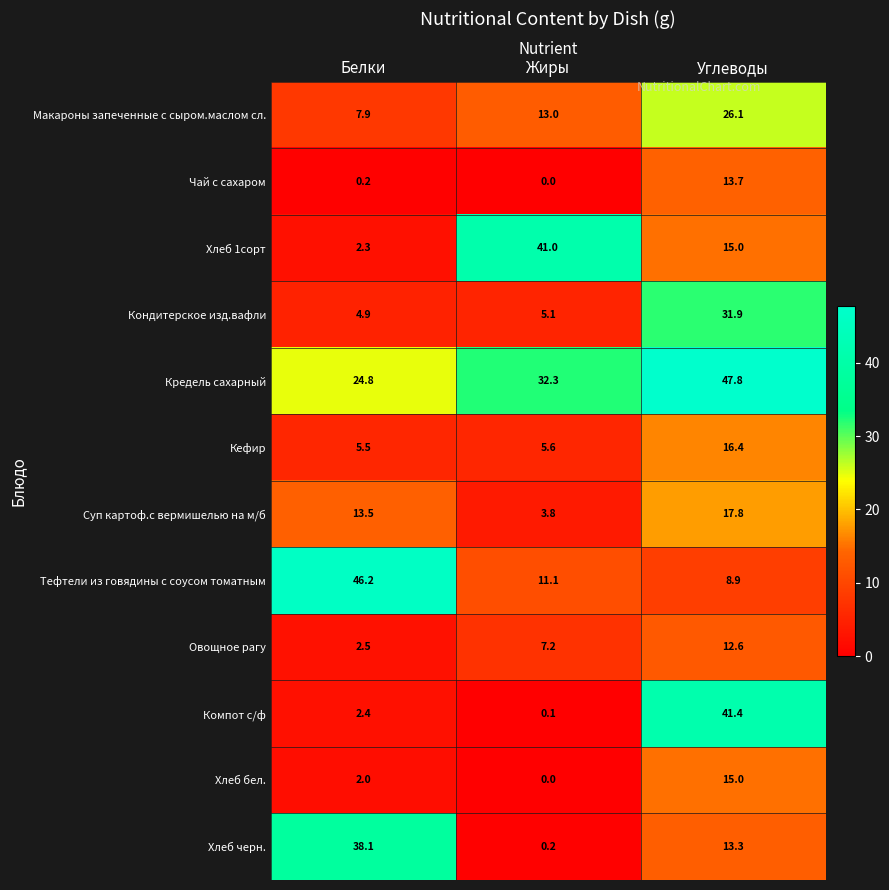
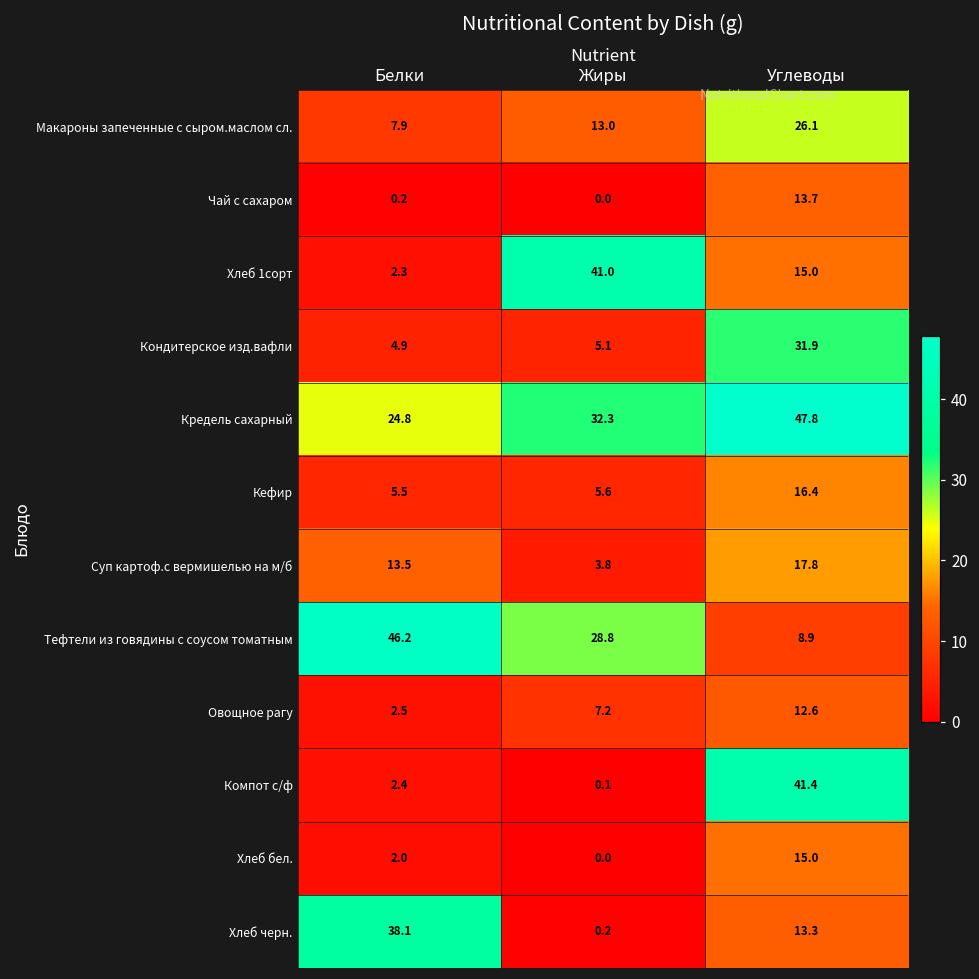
  {
    "Макароны запеченные с сыром.маслом сл.": {
      "Белки": 7.9,
      "Жиры": 13.0,
      "Углеводы": 26.1
    },
    "Чай с сахаром": {
      "Белки": 0.2,
      "Жиры": 0.0,
      "Углеводы": 13.7
    },
    "Хлеб 1сорт": {
      "Белки": 2.3,
      "Жиры": 41.0,
      "Углеводы": 15.0
    },
    "Кондитерское изд.вафли": {
      "Белки": 4.9,
      "Жиры": 5.1,
      "Углеводы": 31.9
    },
    "Кредель сахарный": {
      "Белки": 24.8,
      "Жиры": 32.3,
      "Углеводы": 47.8
    },
    "Кефир": {
      "Белки": 5.5,
      "Жиры": 5.6,
      "Углеводы": 16.4
    },
    "Суп картоф.с вермишелью на м/б": {
      "Белки": 13.5,
      "Жиры": 3.8,
      "Углеводы": 17.8
    },
    "Тефтели из говядины с соусом томатным": {
      "Белки": 46.2,
-     "Жиры": 11.1,
+     "Жиры": 28.8,
      "Углеводы": 8.9
    },
    "Овощное рагу": {
      "Белки": 2.5,
      "Жиры": 7.2,
      "Углеводы": 12.6
    },
    "Компот с/ф": {
      "Белки": 2.4,
      "Жиры": 0.1,
      "Углеводы": 41.4
    },
    "Хлеб бел.": {
      "Белки": 2.0,
      "Жиры": 0.0,
      "Углеводы": 15.0
    },
    "Хлеб черн.": {
      "Белки": 38.1,
      "Жиры": 0.2,
      "Углеводы": 13.3
    }
  }
